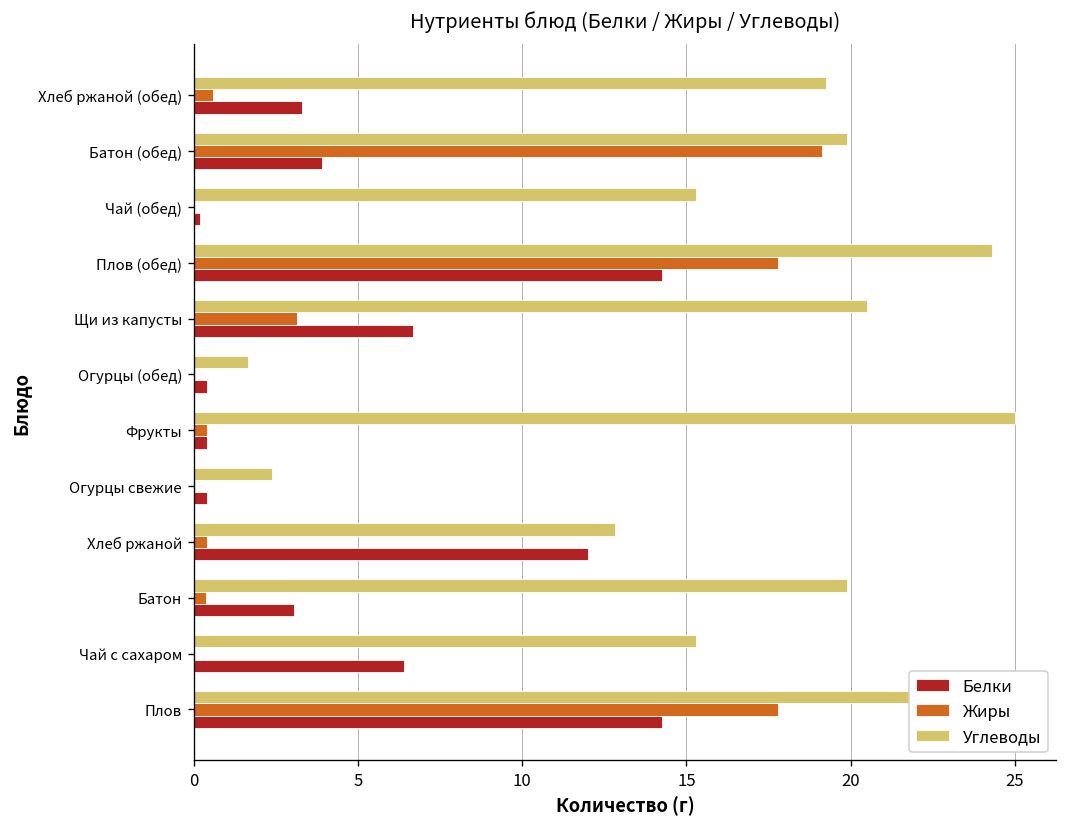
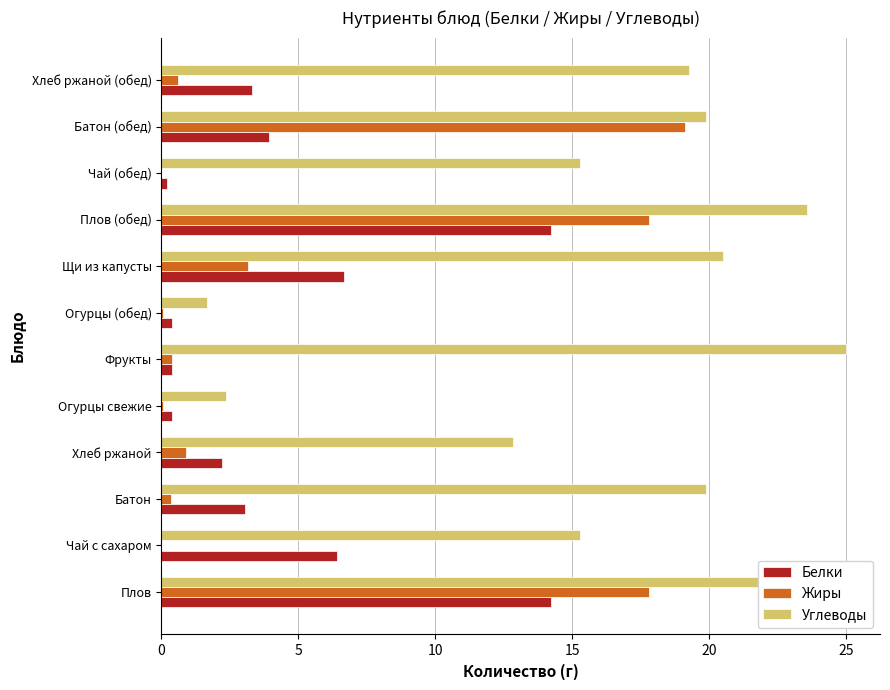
  {
    "Белки": {
      "Хлеб ржаной (обед)": 3.3,
      "Батон (обед)": 3.9,
      "Чай (обед)": 0.2,
      "Плов (обед)": 14.3,
      "Щи из капусты": 6.7,
      "Огурцы (обед)": 0.4,
      "Фрукты": 0.4,
      "Огурцы свежие": 0.4,
-     "Хлеб ржаной": 12.0,
+     "Хлеб ржаной": 2.2,
      "Батон": 3.0,
      "Чай с сахаром": 6.4,
      "Плов": 14.3
    },
    "Жиры": {
      "Хлеб ржаной (обед)": 0.6,
      "Батон (обед)": 19.1,
      "Чай (обед)": 0.0,
      "Плов (обед)": 17.8,
      "Щи из капусты": 3.2,
      "Фрукты": 0.4,
-     "Хлеб ржаной": 0.4,
+     "Хлеб ржаной": 0.9,
      "Батон": 0.4,
      "Чай с сахаром": 0.0,
      "Плов": 17.8
    },
    "Углеводы": {
      "Хлеб ржаной (обед)": 19.3,
      "Батон (обед)": 19.9,
      "Чай (обед)": 15.3,
-     "Плов (обед)": 24.3,
+     "Плов (обед)": 23.6,
      "Щи из капусты": 20.5,
      "Огурцы (обед)": 1.7,
      "Фрукты": 25.0,
      "Огурцы свежие": 2.4,
      "Хлеб ржаной": 12.8,
      "Батон": 19.9,
      "Чай с сахаром": 15.3
    }
  }
